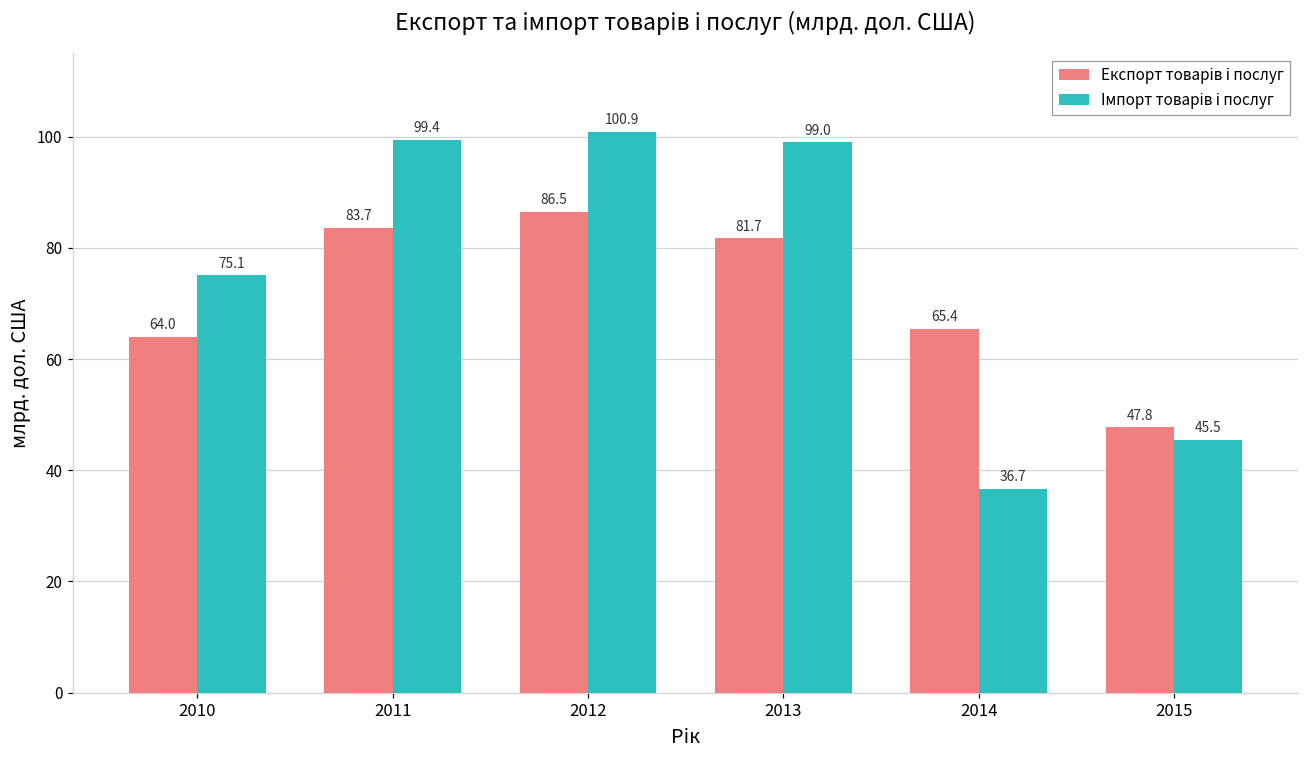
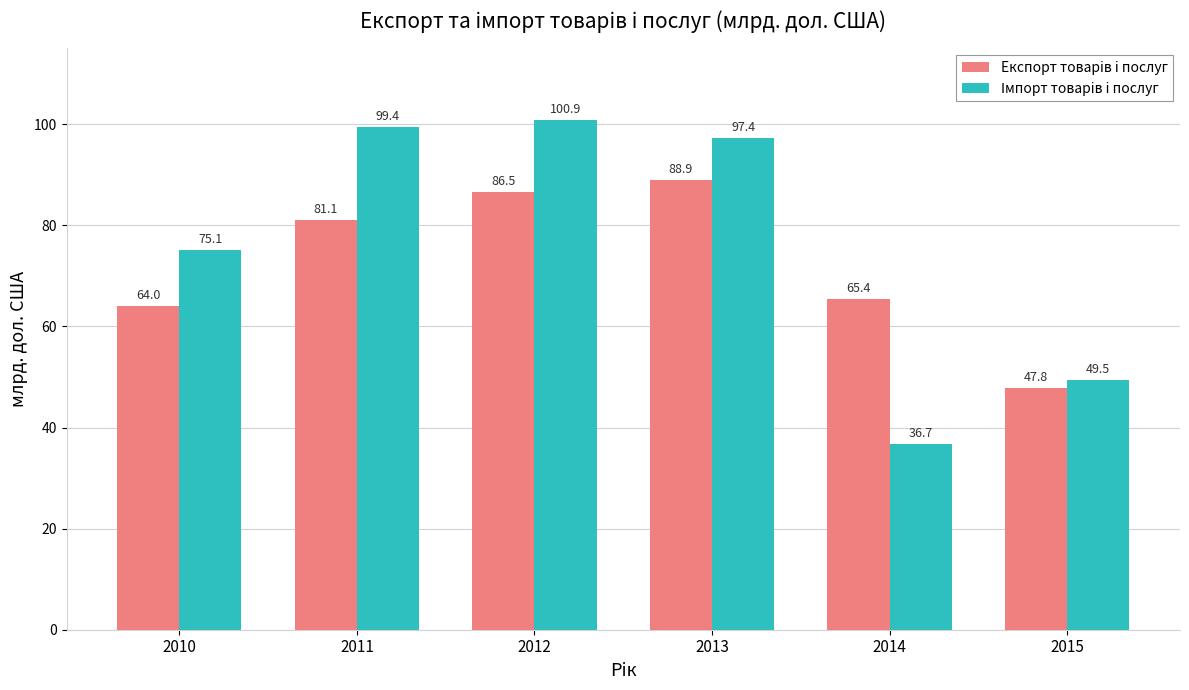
  {
    "Експорт товарів і послуг": {
      "2010": 64.0,
-     "2011": 83.7,
+     "2011": 81.1,
      "2012": 86.5,
-     "2013": 81.7,
+     "2013": 88.9,
      "2014": 65.4,
      "2015": 47.8
    },
    "Імпорт товарів і послуг": {
      "2010": 75.1,
      "2011": 99.4,
      "2012": 100.9,
-     "2013": 99.0,
+     "2013": 97.4,
      "2014": 36.7,
-     "2015": 45.5
+     "2015": 49.5
    }
  }
